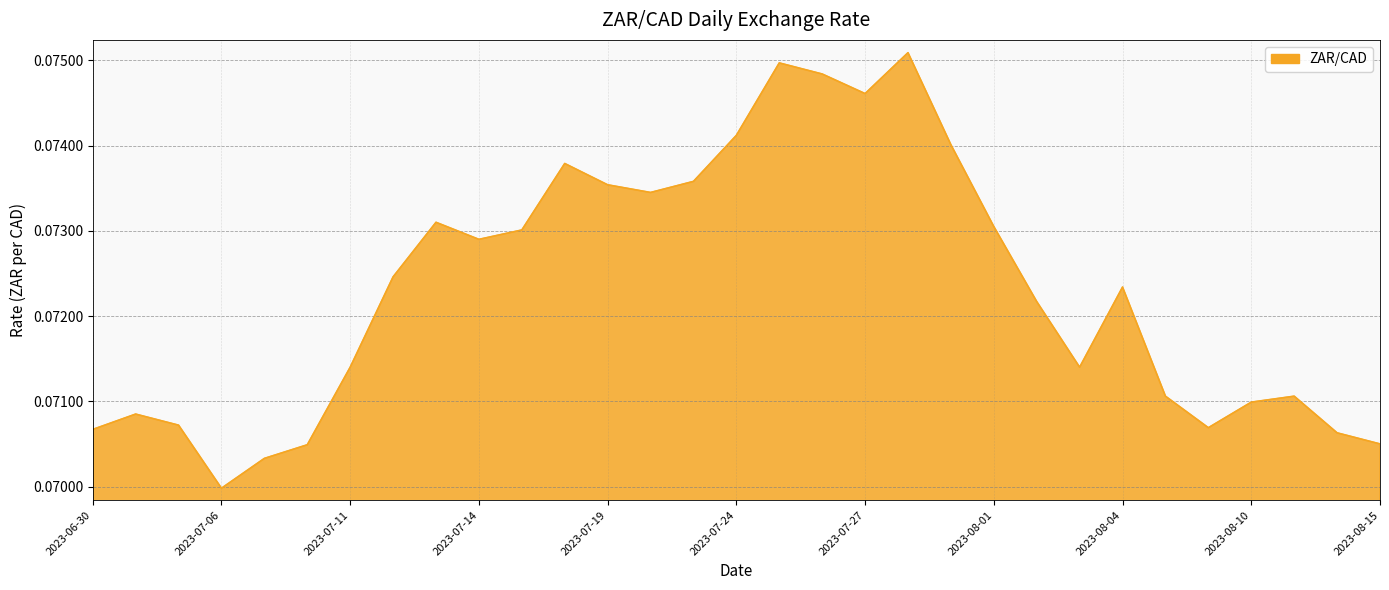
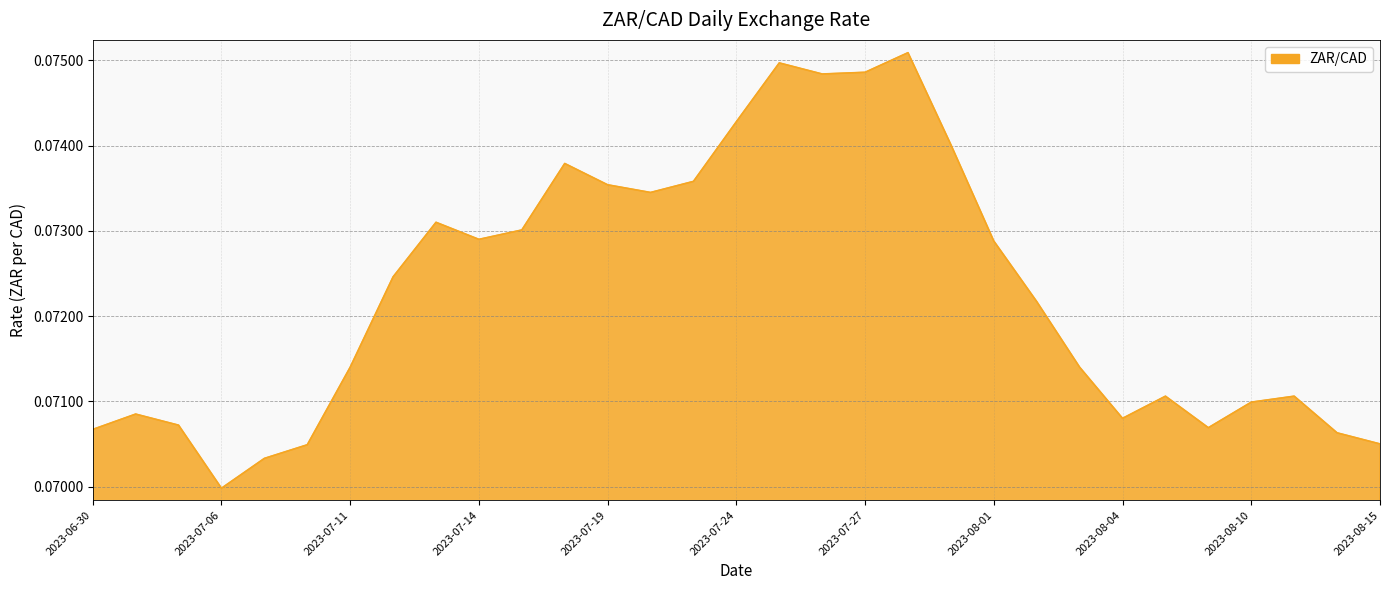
  {
    "2023-06-30": 0.0707,
    "2023-07-06": 0.0700,
    "2023-07-11": 0.0714,
    "2023-07-14": 0.0729,
    "2023-07-19": 0.0735,
-   "2023-07-24": 0.0741,
-   "2023-07-27": 0.0746,
-   "2023-08-01": 0.0731,
-   "2023-08-04": 0.0723,
+   "2023-07-24": 0.0743,
+   "2023-07-27": 0.0749,
+   "2023-08-01": 0.0729,
+   "2023-08-04": 0.0708,
    "2023-08-10": 0.0710,
    "2023-08-15": 0.0705
  }
